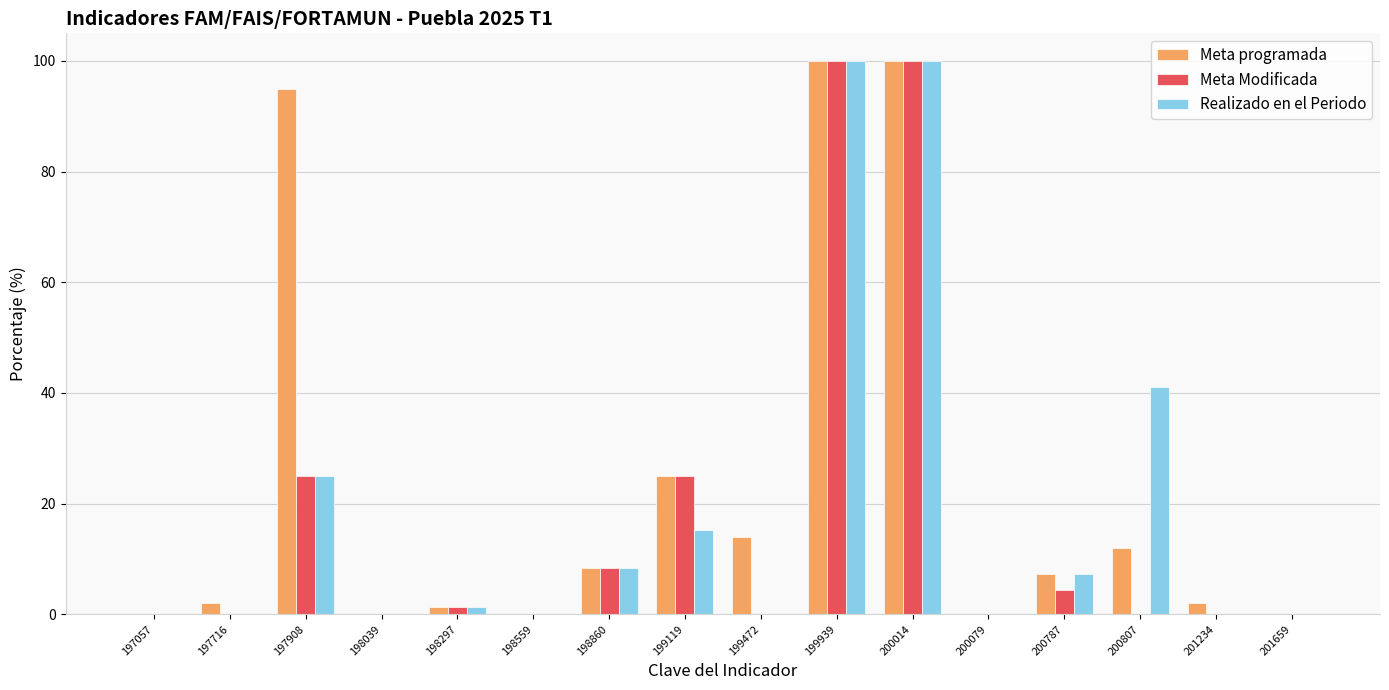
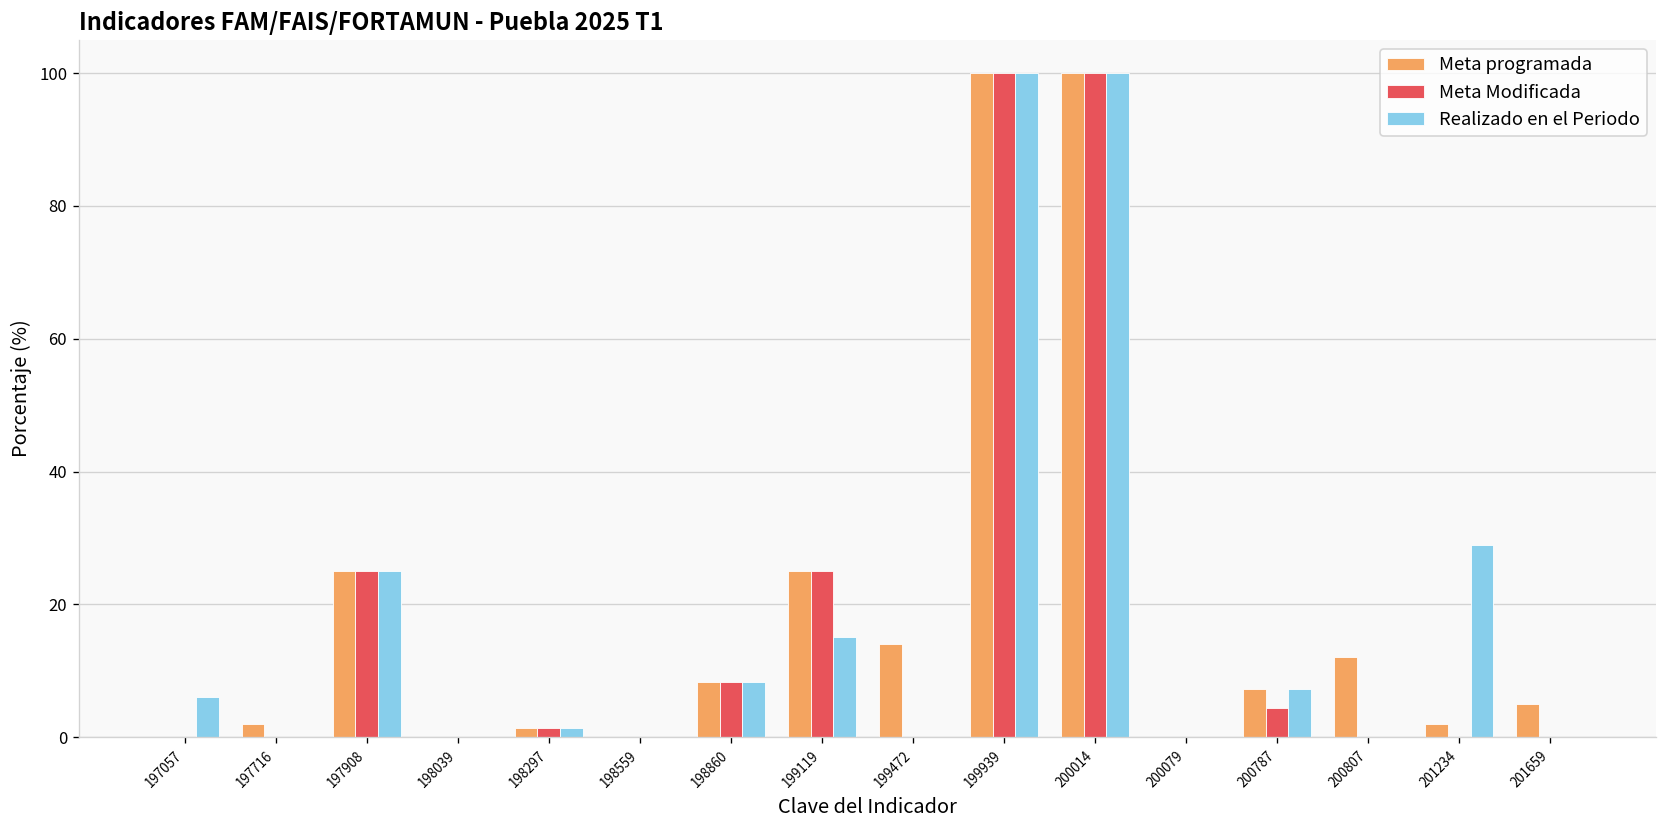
  {
    "Meta programada": {
      "197057": 0,
      "197716": 2,
-     "197908": 95,
+     "197908": 25,
      "198039": 0,
      "198297": 1,
      "198559": 0,
      "198860": 8,
      "199119": 25,
      "199472": 14,
      "199939": 100,
      "200014": 100,
      "200079": 0,
      "200787": 7,
      "200807": 12,
      "201234": 2,
-     "201659": 0
+     "201659": 5
    },
    "Meta Modificada": {
      "197057": 0,
      "197716": 0,
      "197908": 25,
      "198039": 0,
      "198297": 1,
      "198559": 0,
      "198860": 8,
      "199119": 25,
      "199472": 0,
      "199939": 100,
      "200014": 100,
      "200079": 0,
      "200787": 4,
      "200807": 0,
      "201234": 0,
      "201659": 0
    },
    "Realizado en el Periodo": {
-     "197057": 0,
+     "197057": 6,
      "197716": 0,
      "197908": 25,
      "198039": 0,
      "198297": 1,
      "198559": 0,
      "198860": 8,
      "199119": 15,
      "199472": 0,
      "199939": 100,
      "200014": 100,
      "200079": 0,
      "200787": 7,
-     "200807": 41,
-     "201234": 0,
+     "200807": 0,
+     "201234": 29,
      "201659": 0
    }
  }
